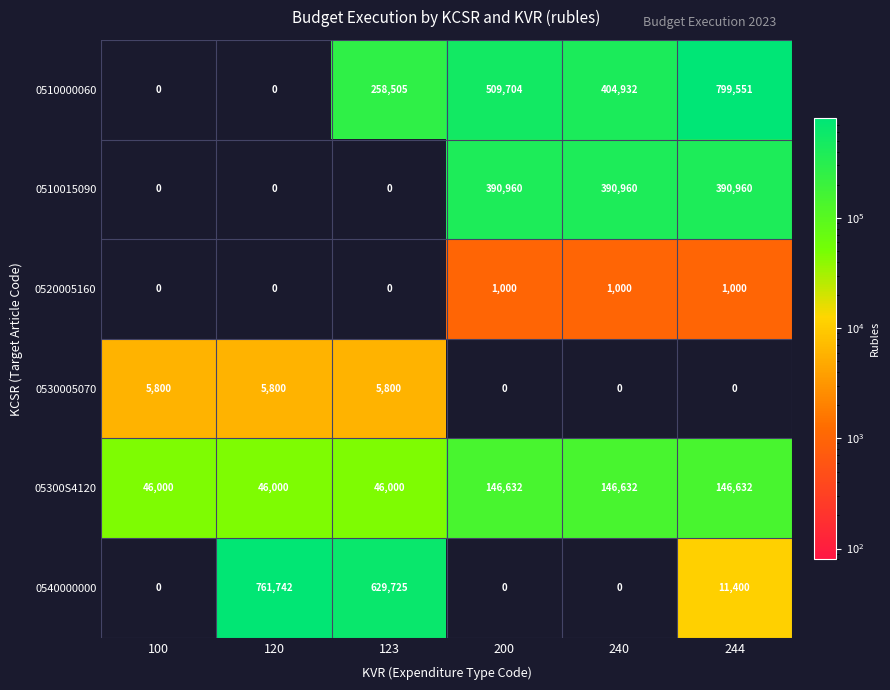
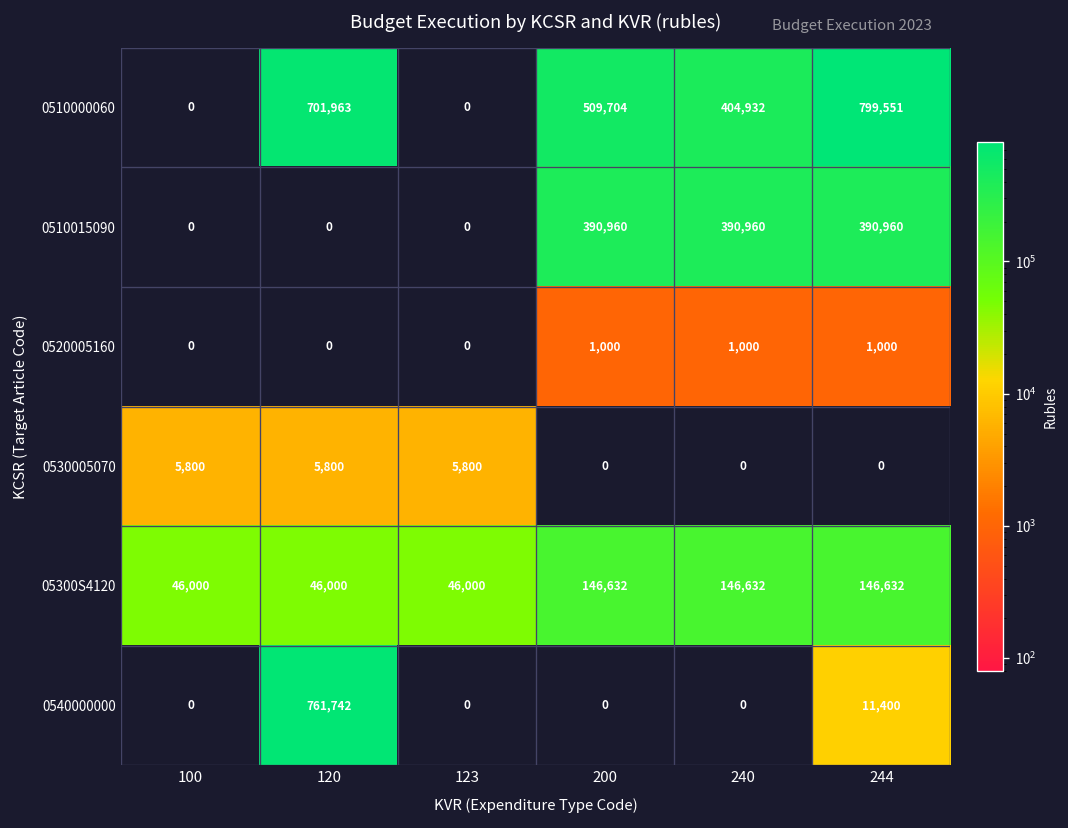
  {
    "0510000060": {
      "100": "0",
-     "120": "0",
-     "123": "258,505",
+     "120": "701,963",
+     "123": "0",
      "200": "509,704",
      "240": "404,932",
      "244": "799,551"
    },
    "0510015090": {
      "100": "0",
      "120": "0",
      "123": "0",
      "200": "390,960",
      "240": "390,960",
      "244": "390,960"
    },
    "0520005160": {
      "100": "0",
      "120": "0",
      "123": "0",
      "200": "1,000",
      "240": "1,000",
      "244": "1,000"
    },
    "0530005070": {
      "100": "5,800",
      "120": "5,800",
      "123": "5,800",
      "200": "0",
      "240": "0",
      "244": "0"
    },
    "05300S4120": {
      "100": "46,000",
      "120": "46,000",
      "123": "46,000",
      "200": "146,632",
      "240": "146,632",
      "244": "146,632"
    },
    "0540000000": {
      "100": "0",
      "120": "761,742",
-     "123": "629,725",
+     "123": "0",
      "200": "0",
      "240": "0",
      "244": "11,400"
    }
  }
